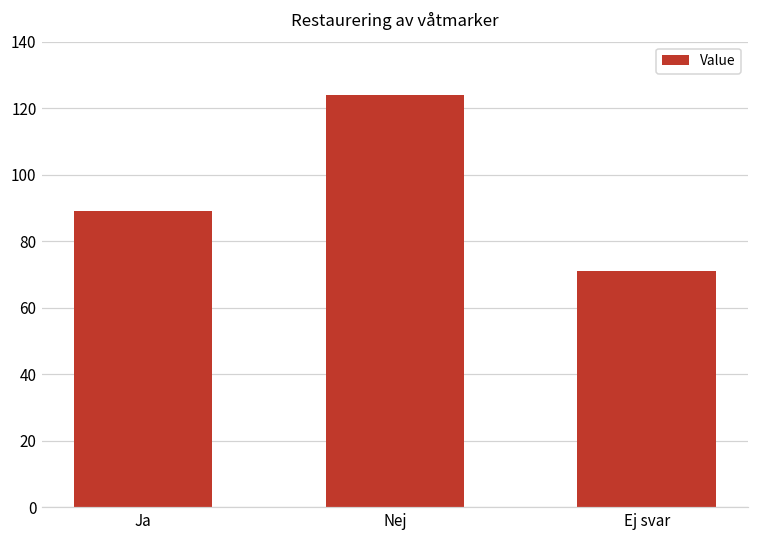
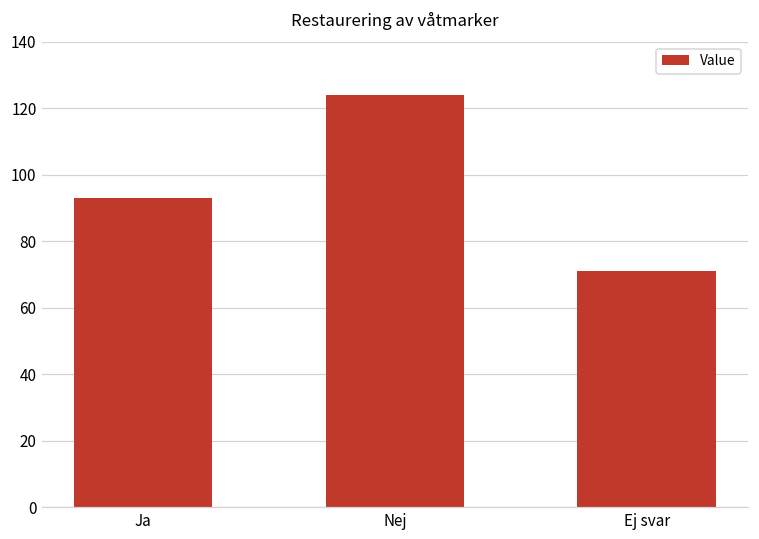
  {
-   "Ja": 89,
+   "Ja": 93,
    "Nej": 124,
    "Ej svar": 71
  }
